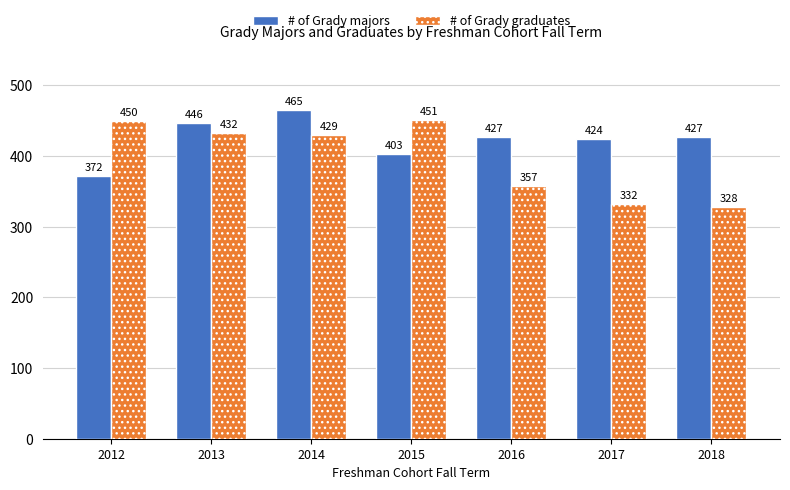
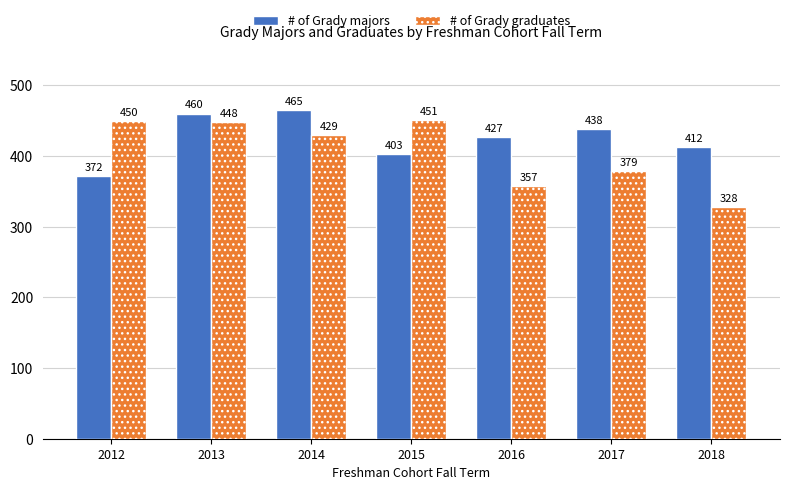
  {
    "# of Grady majors": {
      "2012": 372,
-     "2013": 446,
+     "2013": 460,
      "2014": 465,
      "2015": 403,
      "2016": 427,
-     "2017": 424,
-     "2018": 427
+     "2017": 438,
+     "2018": 412
    },
    "# of Grady graduates": {
      "2012": 450,
-     "2013": 432,
+     "2013": 448,
      "2014": 429,
      "2015": 451,
      "2016": 357,
-     "2017": 332,
+     "2017": 379,
      "2018": 328
    }
  }
